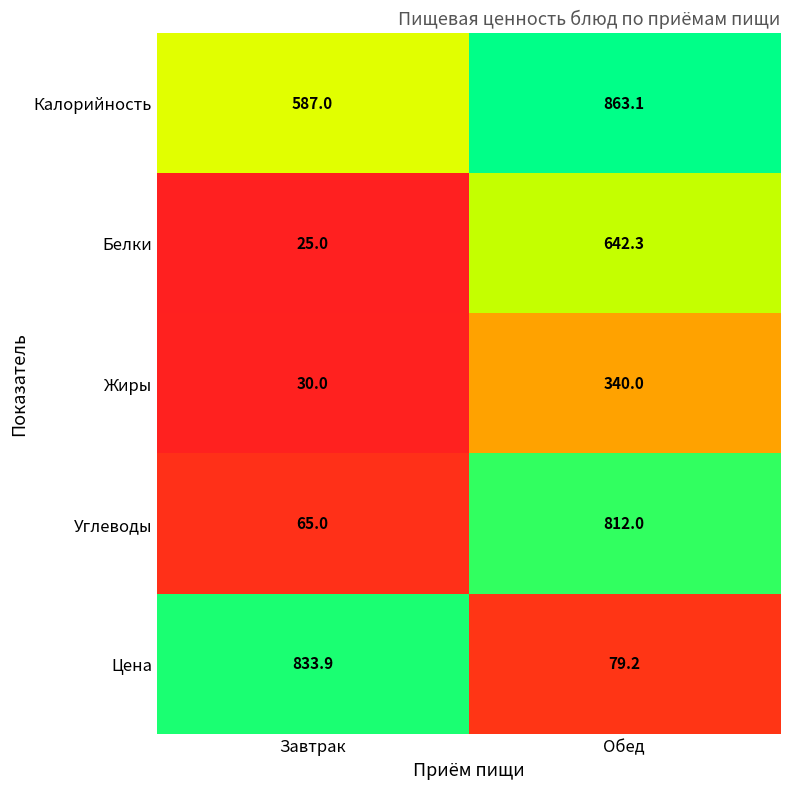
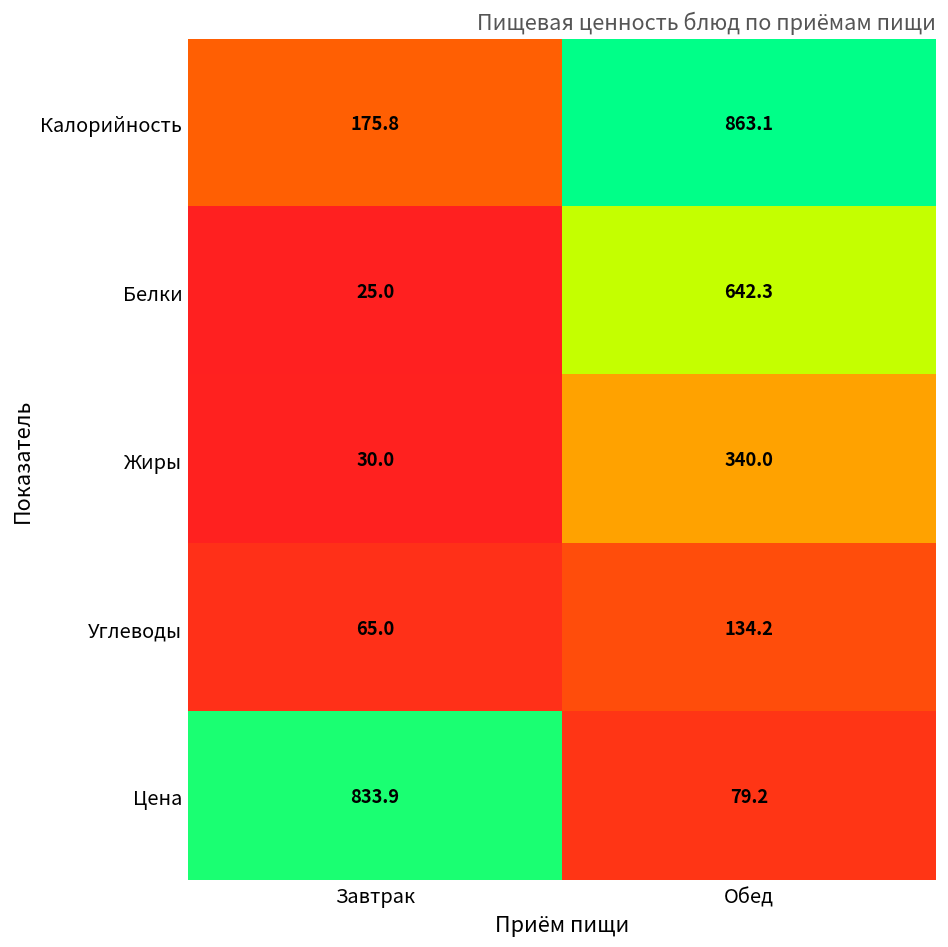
  {
    "Калорийность": {
-     "Завтрак": 587.0,
+     "Завтрак": 175.8,
      "Обед": 863.1
    },
    "Белки": {
      "Завтрак": 25.0,
      "Обед": 642.3
    },
    "Жиры": {
      "Завтрак": 30.0,
      "Обед": 340.0
    },
    "Углеводы": {
      "Завтрак": 65.0,
-     "Обед": 812.0
+     "Обед": 134.2
    },
    "Цена": {
      "Завтрак": 833.9,
      "Обед": 79.2
    }
  }
